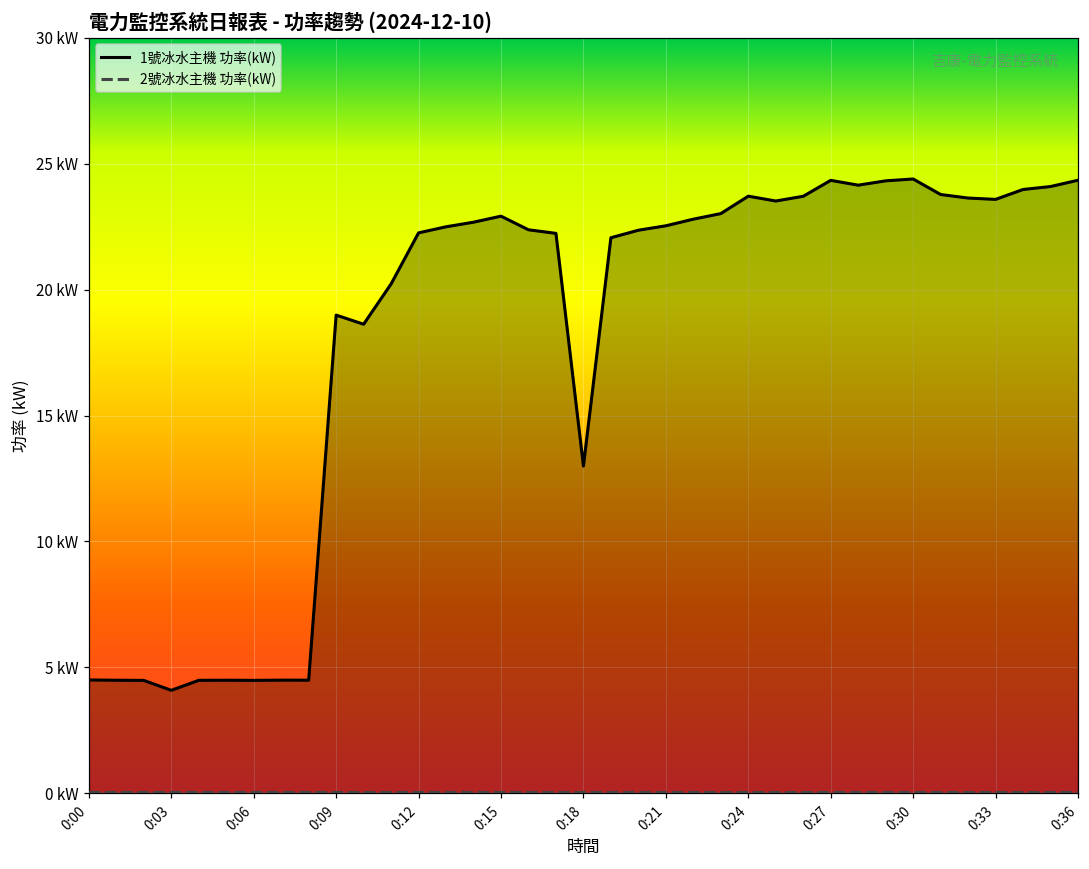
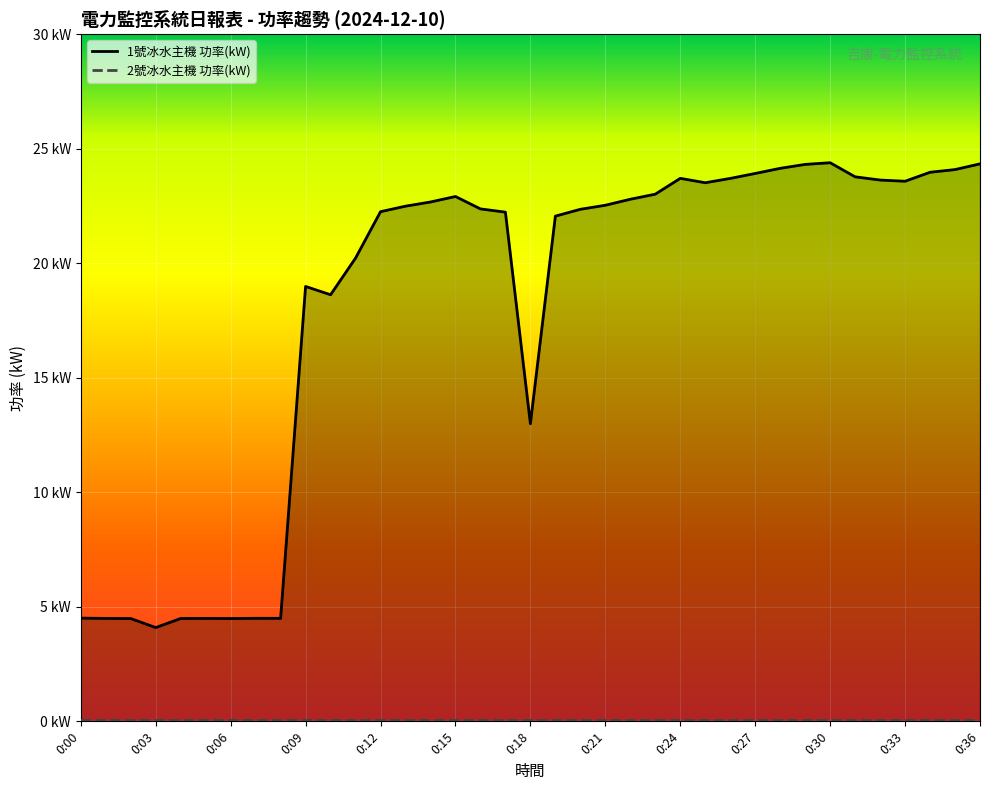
  {
    "1號冰水主機 功率(kW)": {
      "0:00": "4.5 kW",
      "0:03": "4.1 kW",
      "0:06": "4.5 kW",
      "0:09": "19.0 kW",
      "0:12": "22.2 kW",
      "0:15": "22.9 kW",
      "0:18": "13.0 kW",
      "0:21": "22.5 kW",
      "0:24": "23.7 kW",
-     "0:27": "24.3 kW",
+     "0:27": "23.9 kW",
      "0:30": "24.4 kW",
      "0:33": "23.6 kW",
      "0:36": "24.3 kW"
    },
    "2號冰水主機 功率(kW)": {
      "0:00": "0.0 kW",
      "0:03": "0.0 kW",
      "0:06": "0.0 kW",
      "0:09": "0.0 kW",
      "0:12": "0.0 kW",
      "0:15": "0.0 kW",
      "0:18": "0.0 kW",
      "0:21": "0.0 kW",
      "0:24": "0.0 kW",
      "0:27": "0.0 kW",
      "0:30": "0.0 kW",
      "0:33": "0.0 kW",
      "0:36": "0.0 kW"
    }
  }
